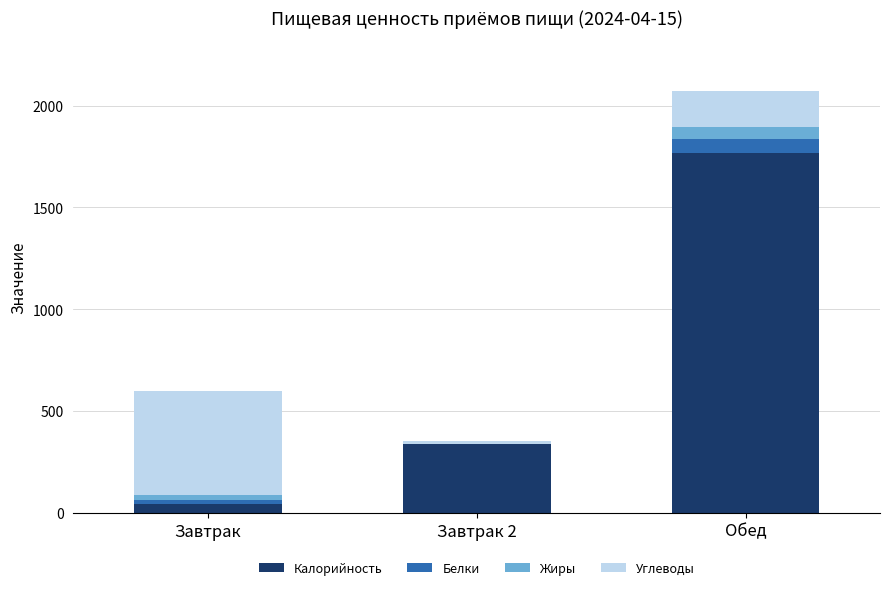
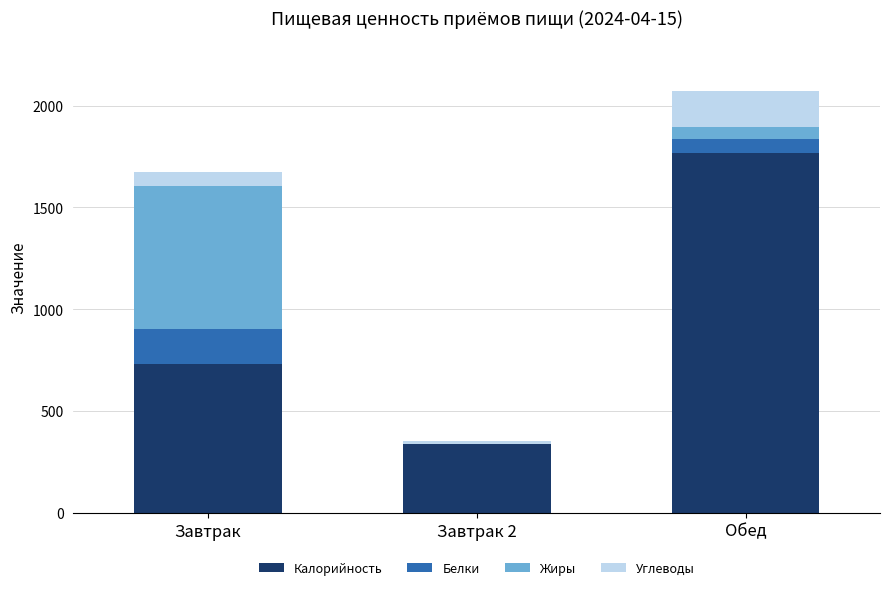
  {
    "Калорийность": {
-     "Завтрак": 40,
+     "Завтрак": 730,
      "Завтрак 2": 340,
      "Обед": 1770
    },
    "Белки": {
-     "Завтрак": 20,
+     "Завтрак": 170,
      "Обед": 70
    },
    "Жиры": {
-     "Завтрак": 20,
+     "Завтрак": 700,
      "Обед": 60
    },
    "Углеводы": {
-     "Завтрак": 510,
+     "Завтрак": 70,
      "Завтрак 2": 20,
      "Обед": 180
    }
  }
